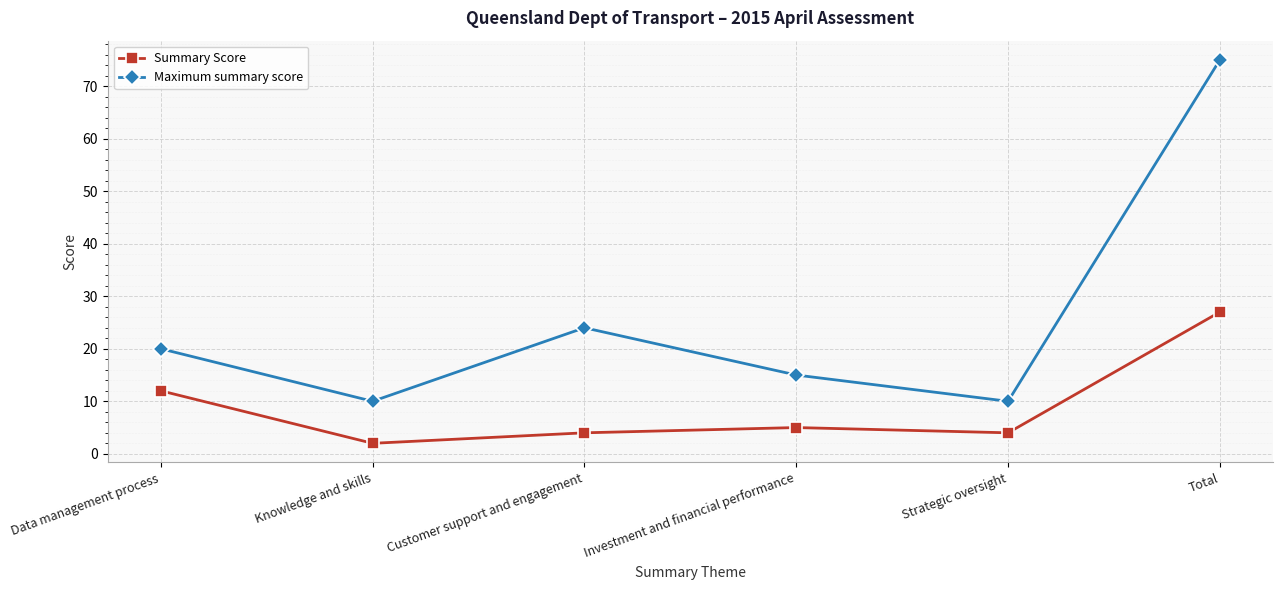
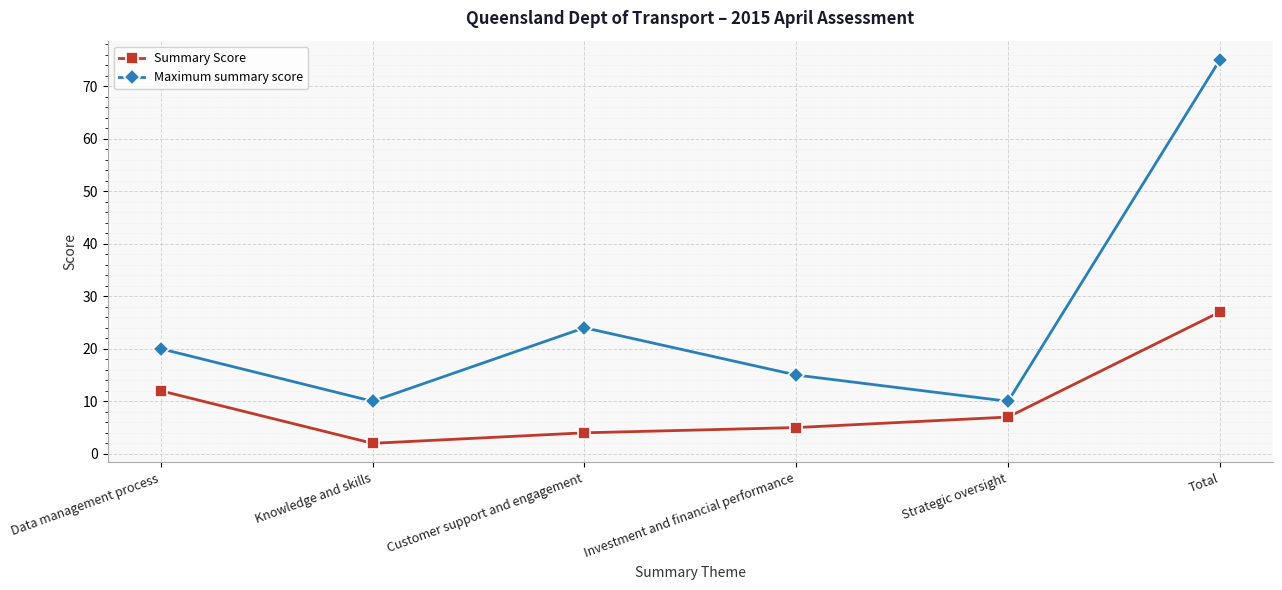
  {
    "Summary Score": {
      "Data management process": 12,
      "Knowledge and skills": 2,
      "Customer support and engagement": 4,
      "Investment and financial performance": 5,
-     "Strategic oversight": 4,
+     "Strategic oversight": 7,
      "Total": 27
    },
    "Maximum summary score": {
      "Data management process": 20,
      "Knowledge and skills": 10,
      "Customer support and engagement": 24,
      "Investment and financial performance": 15,
      "Strategic oversight": 10,
      "Total": 75
    }
  }
